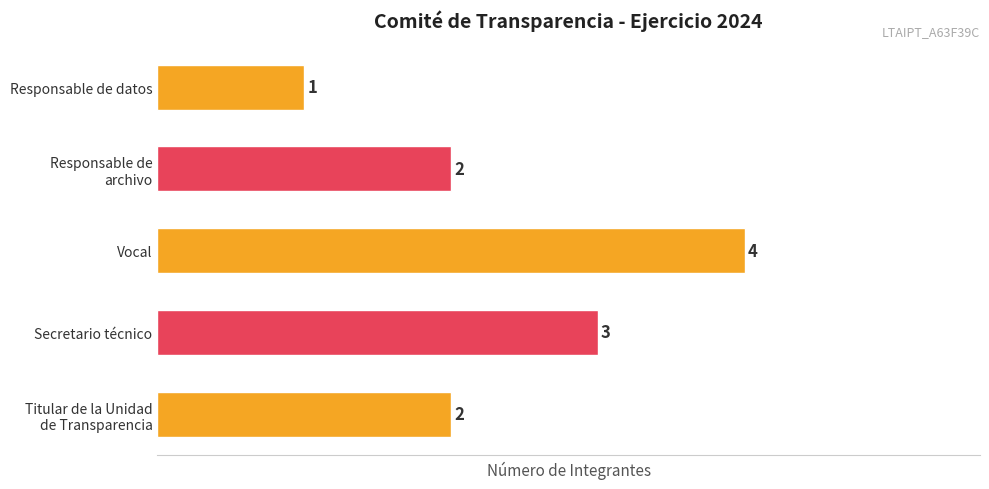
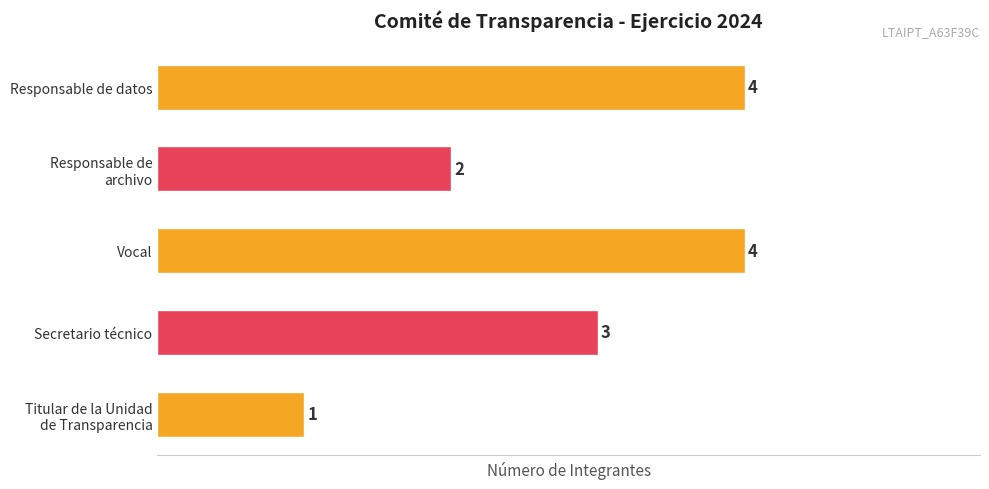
  {
-   "Responsable de datos": 1,
+   "Responsable de datos": 4,
    "Responsable de archivo": 2,
    "Vocal": 4,
    "Secretario técnico": 3,
-   "Titular de la Unidad de Transparencia": 2
+   "Titular de la Unidad de Transparencia": 1
  }
